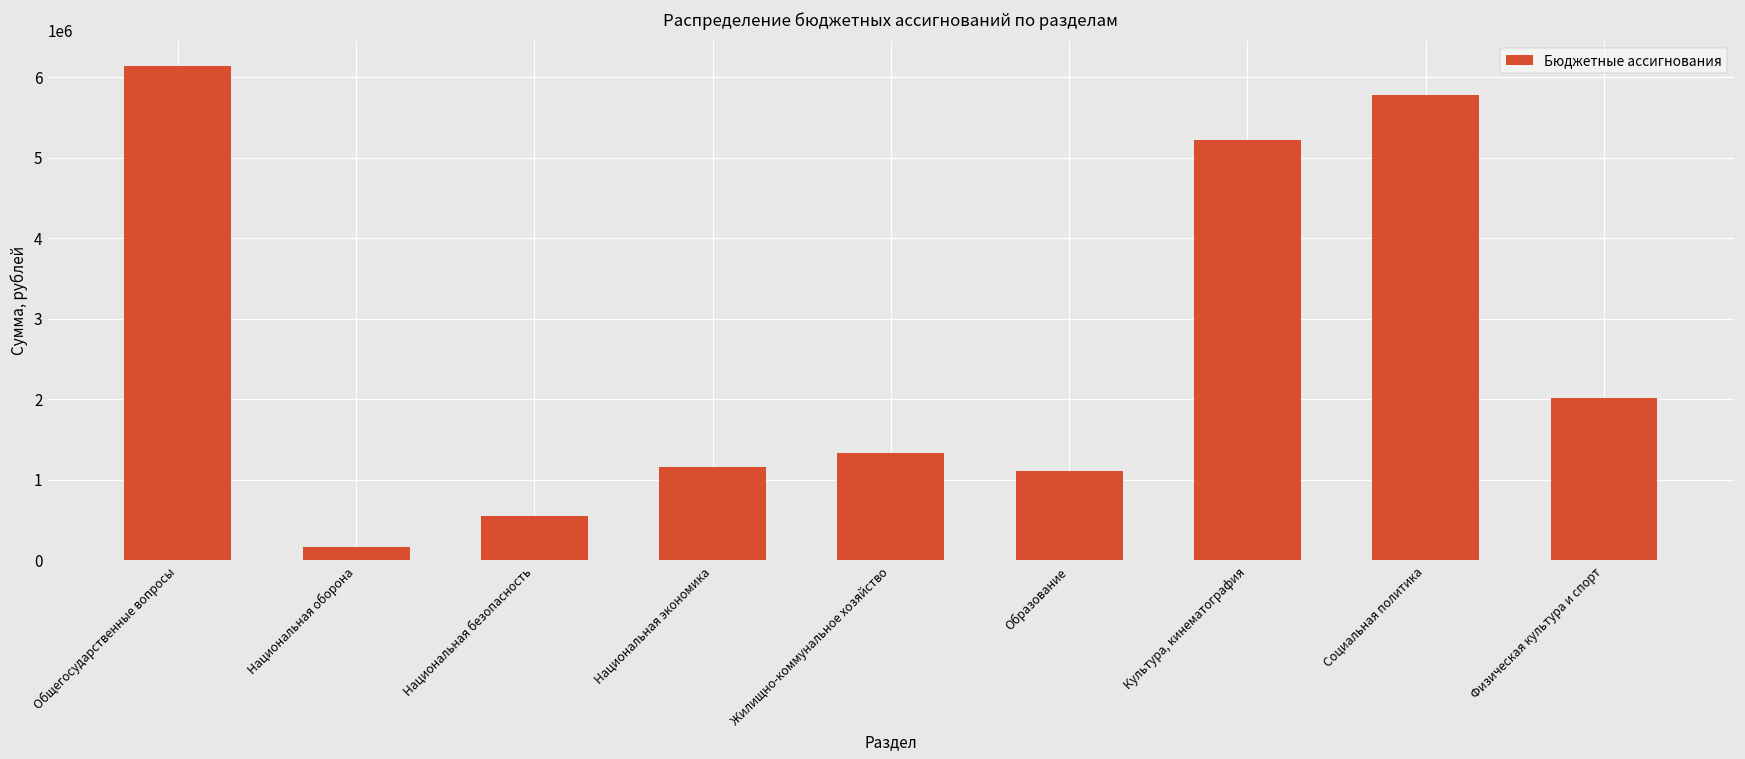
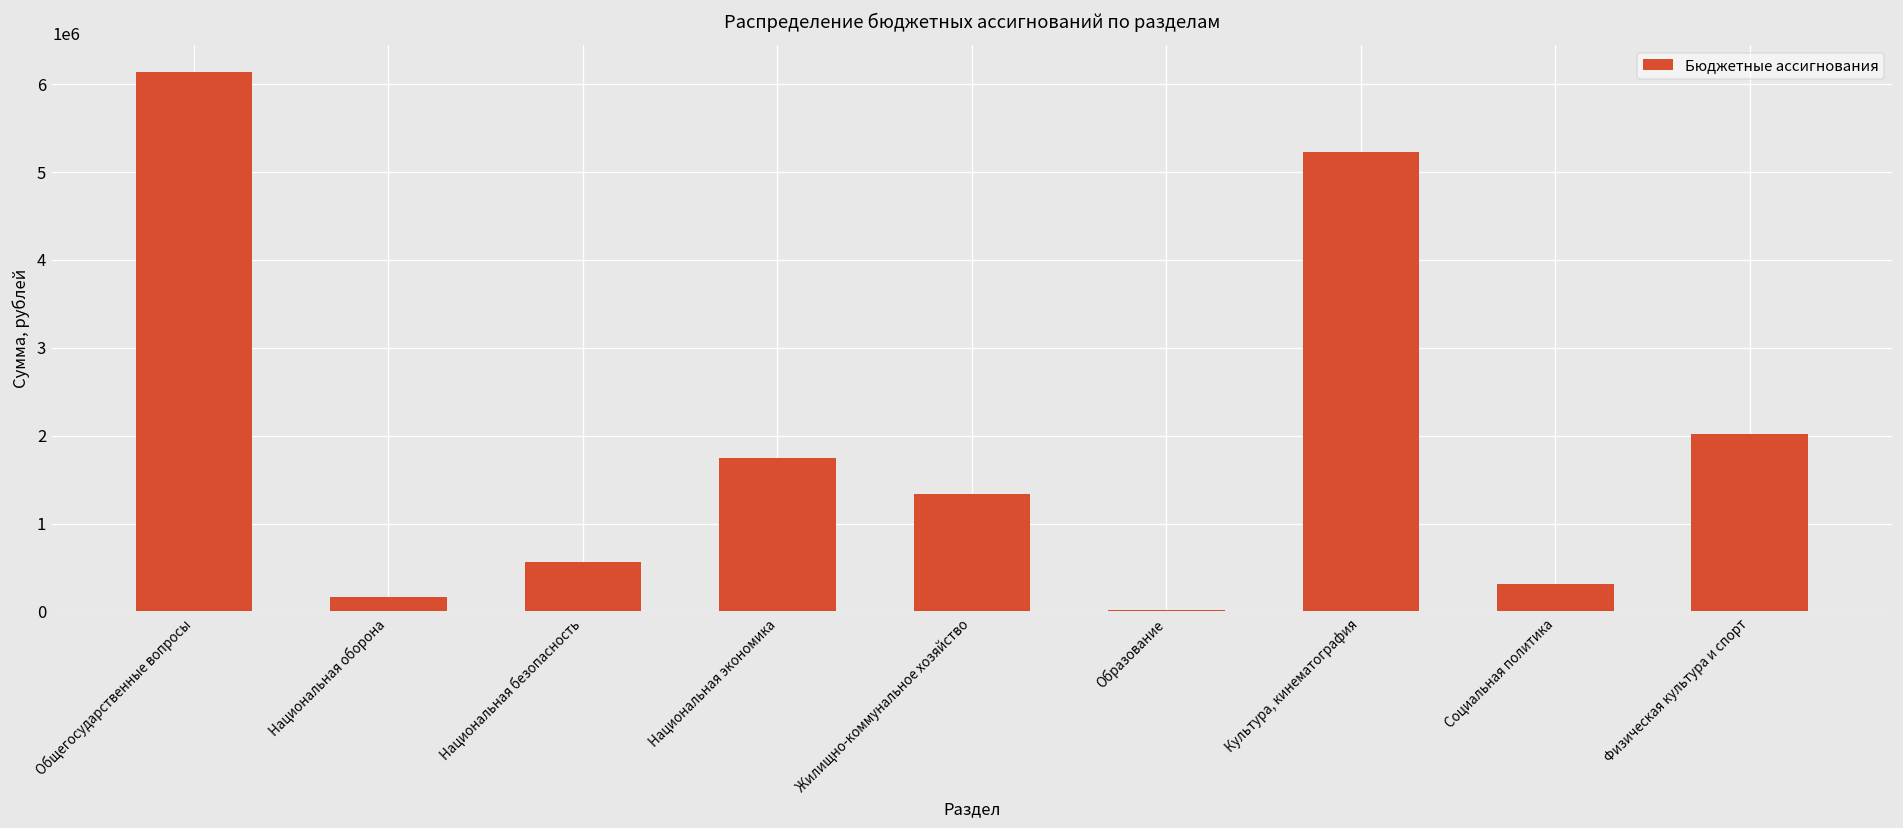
  {
    "Общегосударственные вопросы": 6100000,
    "Национальная оборона": 200000,
    "Национальная безопасность": 600000,
-   "Национальная экономика": 1200000,
+   "Национальная экономика": 1700000,
    "Жилищно-коммунальное хозяйство": 1300000,
-   "Образование": 1100000,
+   "Образование": 0,
    "Культура, кинематография": 5200000,
-   "Социальная политика": 5800000,
+   "Социальная политика": 300000,
    "Физическая культура и спорт": 2000000
  }
